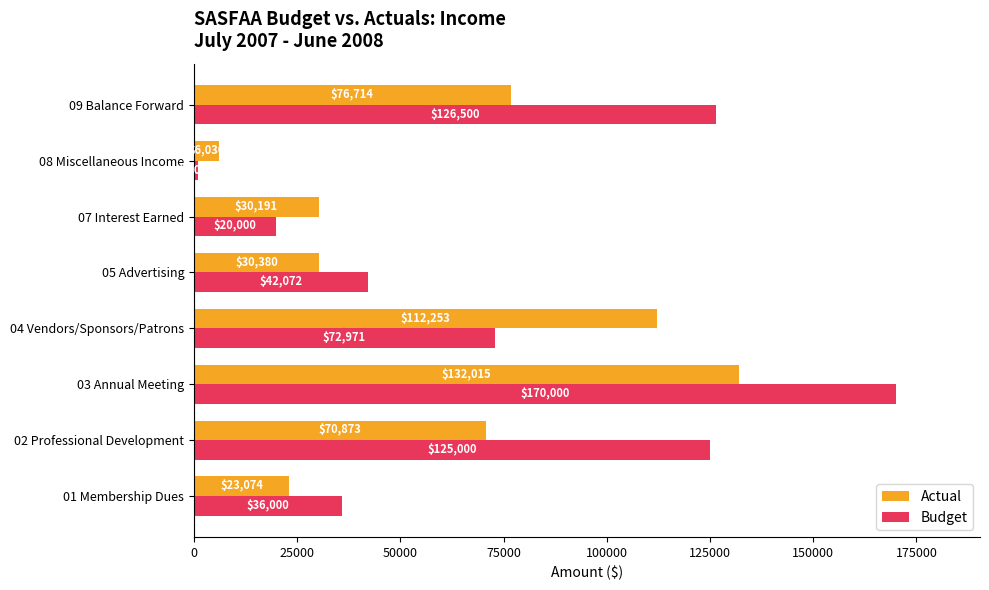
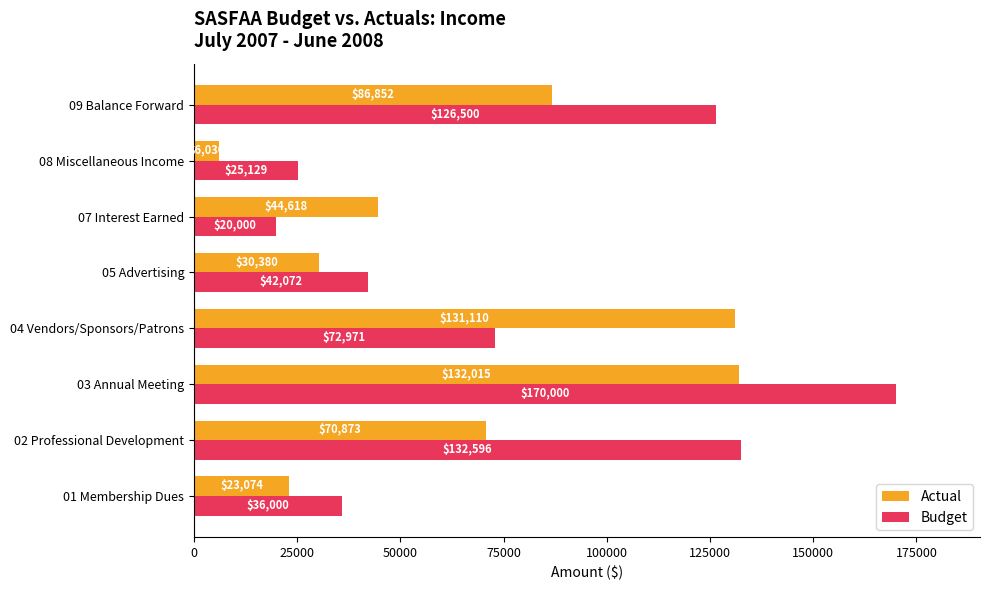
  {
    "Actual": {
-     "09 Balance Forward": "$76,714",
+     "09 Balance Forward": "$86,852",
      "08 Miscellaneous Income": "$6,036",
-     "07 Interest Earned": "$30,191",
+     "07 Interest Earned": "$44,618",
      "05 Advertising": "$30,380",
-     "04 Vendors/Sponsors/Patrons": "$112,253",
+     "04 Vendors/Sponsors/Patrons": "$131,110",
      "03 Annual Meeting": "$132,015",
      "02 Professional Development": "$70,873",
      "01 Membership Dues": "$23,074"
    },
    "Budget": {
      "09 Balance Forward": "$126,500",
-     "08 Miscellaneous Income": "1000",
+     "08 Miscellaneous Income": "25000",
      "07 Interest Earned": "$20,000",
      "05 Advertising": "$42,072",
      "04 Vendors/Sponsors/Patrons": "$72,971",
      "03 Annual Meeting": "$170,000",
-     "02 Professional Development": "$125,000",
+     "02 Professional Development": "$132,596",
      "01 Membership Dues": "$36,000"
    }
  }
